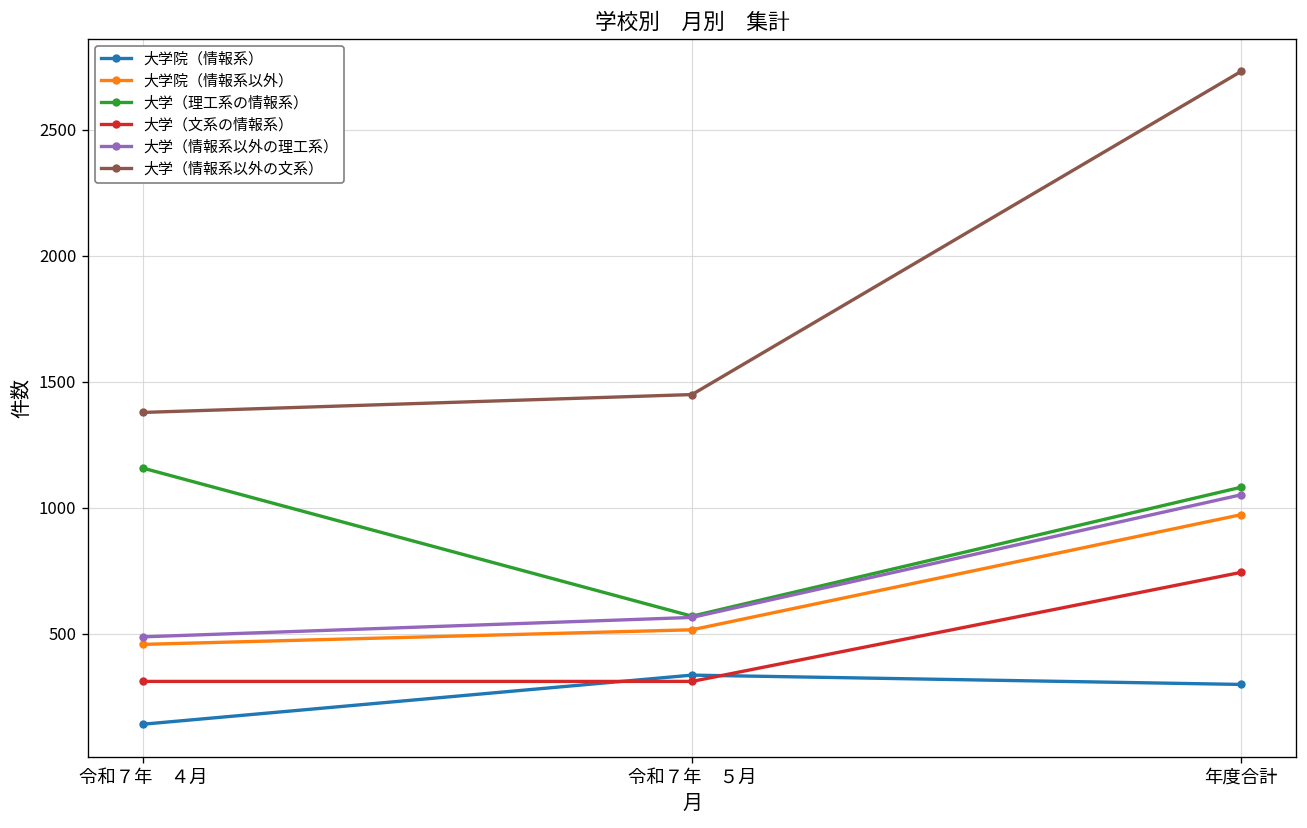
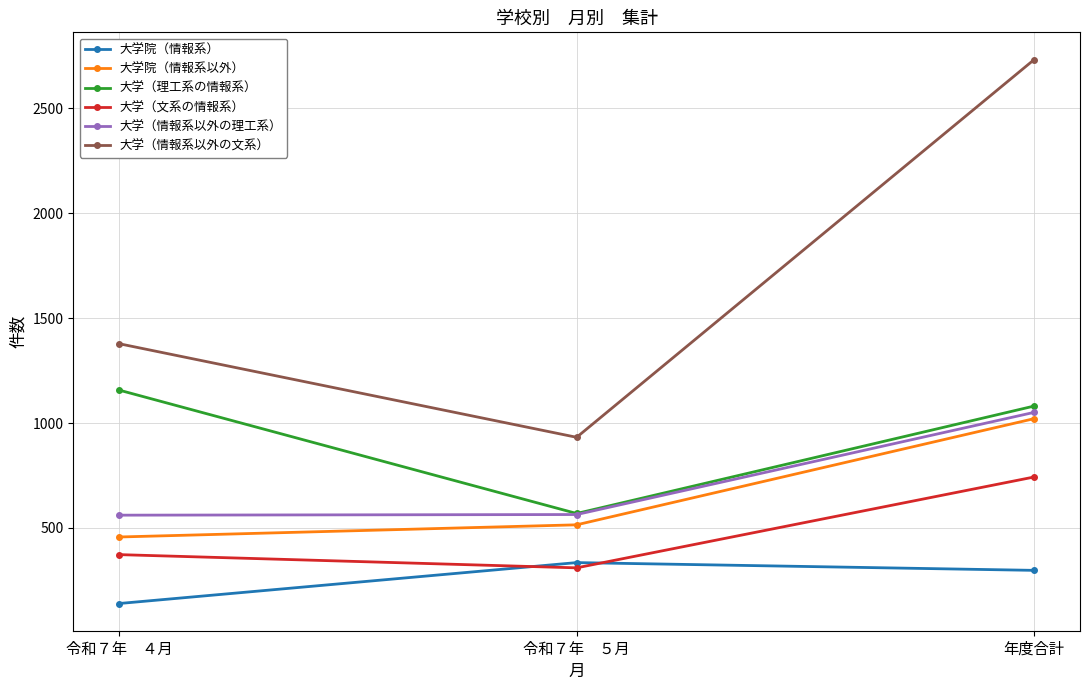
  {
    "大学院（情報系）": {
      "令和７年 ４月": 140,
      "令和７年 ５月": 340,
      "年度合計": 300
    },
    "大学院（情報系以外）": {
      "令和７年 ４月": 460,
      "令和７年 ５月": 520,
-     "年度合計": 970
+     "年度合計": 1020
    },
    "大学（理工系の情報系）": {
      "令和７年 ４月": 1160,
      "年度合計": 1080
    },
    "大学（文系の情報系）": {
-     "令和７年 ４月": 310,
+     "令和７年 ４月": 370,
      "令和７年 ５月": 310,
      "年度合計": 740
    },
    "大学（情報系以外の理工系）": {
-     "令和７年 ４月": 490,
+     "令和７年 ４月": 560,
      "年度合計": 1050
    },
    "大学（情報系以外の文系）": {
      "令和７年 ４月": 1380,
-     "令和７年 ５月": 1450,
+     "令和７年 ５月": 930,
      "年度合計": 2730
    }
  }
